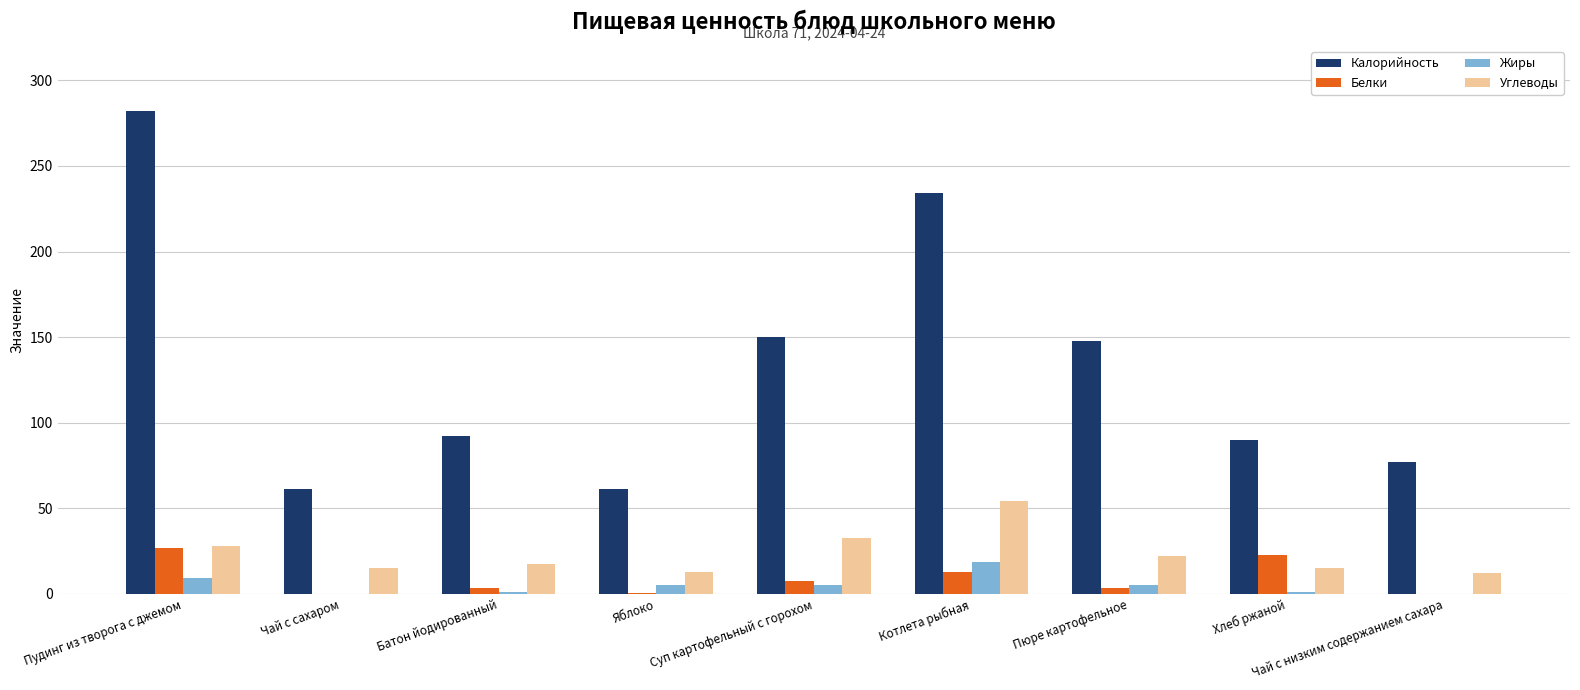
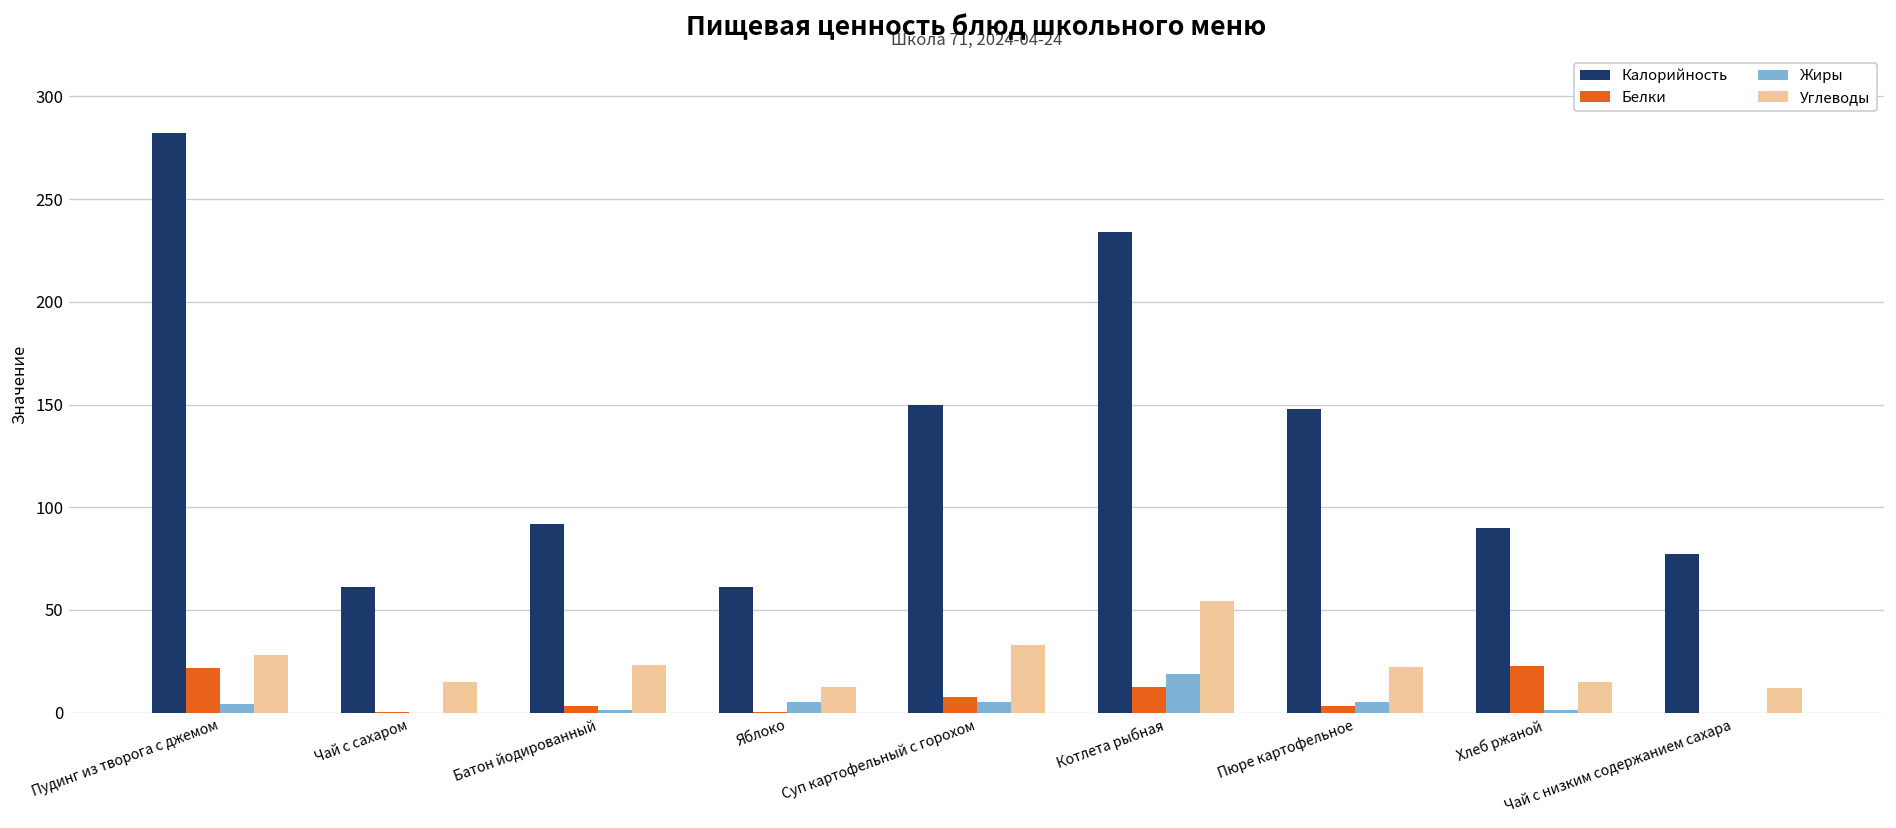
  {
    "Калорийность": {
      "Пудинг из творога с джемом": 282,
      "Чай с сахаром": 61,
      "Батон йодированный": 92,
      "Яблоко": 61,
      "Суп картофельный с горохом": 150,
      "Котлета рыбная": 234,
      "Пюре картофельное": 148,
      "Хлеб ржаной": 90,
      "Чай с низким содержанием сахара": 77
    },
    "Белки": {
-     "Пудинг из творога с джемом": 27,
+     "Пудинг из творога с джемом": 22,
      "Батон йодированный": 3,
      "Суп картофельный с горохом": 8,
      "Котлета рыбная": 13,
      "Пюре картофельное": 3,
      "Хлеб ржаной": 23,
      "Чай с низким содержанием сахара": 0
    },
    "Жиры": {
-     "Пудинг из творога с джемом": 9,
+     "Пудинг из творога с джемом": 4,
      "Чай с сахаром": 0,
      "Яблоко": 5,
      "Суп картофельный с горохом": 5,
      "Котлета рыбная": 19,
      "Пюре картофельное": 5,
      "Чай с низким содержанием сахара": 0
    },
    "Углеводы": {
      "Пудинг из творога с джемом": 28,
      "Чай с сахаром": 15,
-     "Батон йодированный": 17,
+     "Батон йодированный": 23,
      "Яблоко": 13,
      "Суп картофельный с горохом": 33,
      "Котлета рыбная": 55,
      "Пюре картофельное": 22,
      "Хлеб ржаной": 15,
      "Чай с низким содержанием сахара": 12
    }
  }
